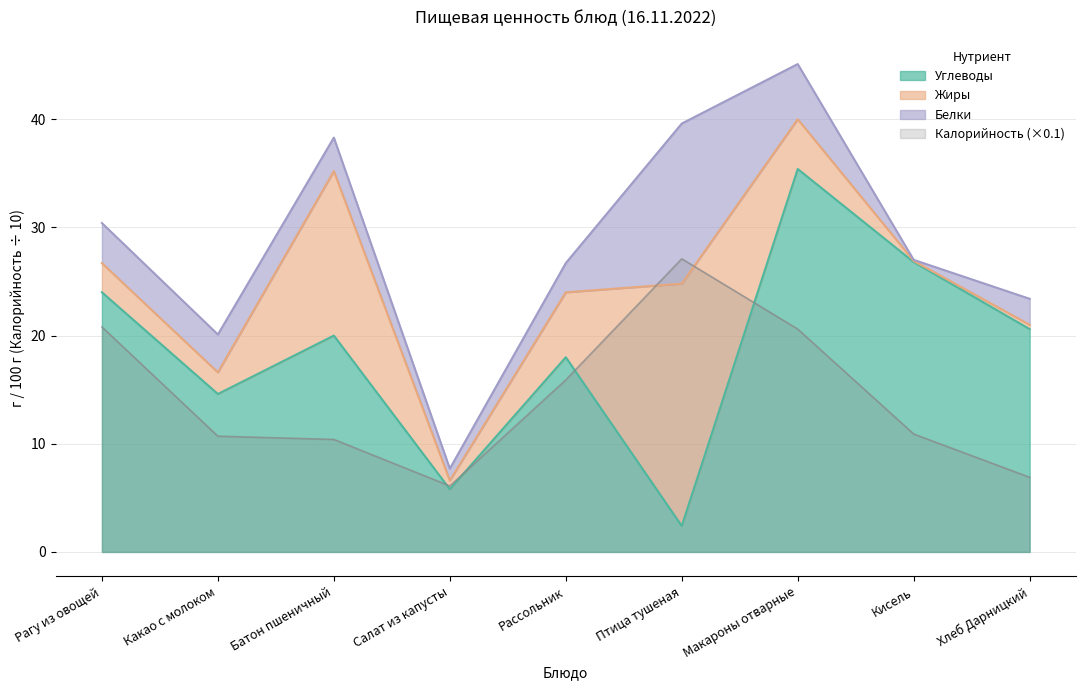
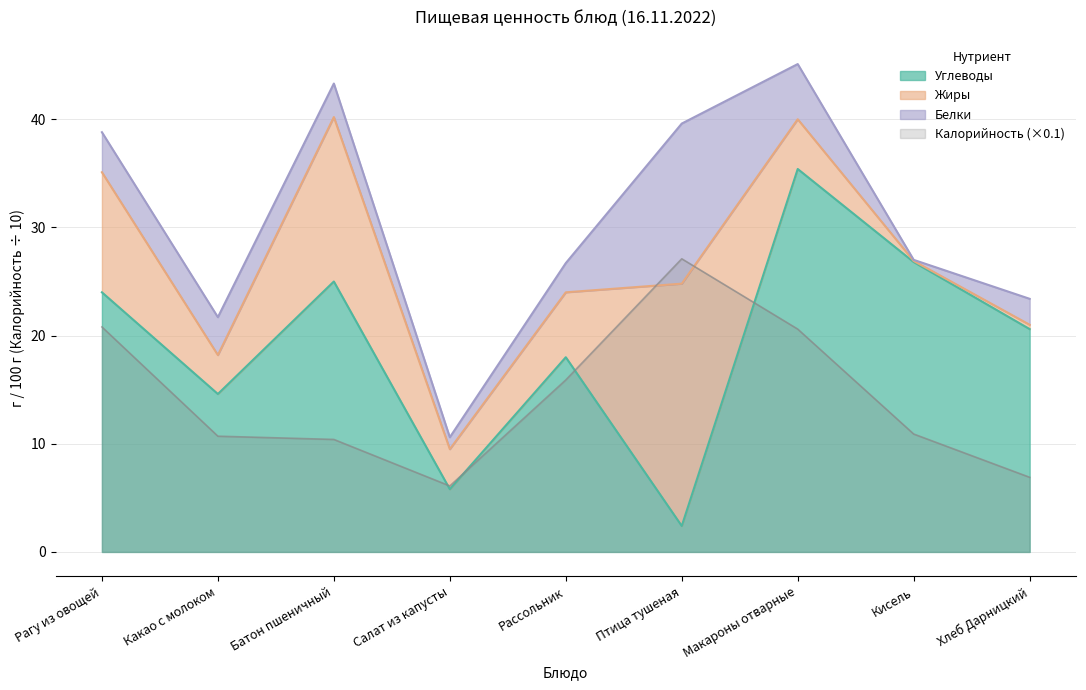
  {
    "Углеводы": {
      "Рагу из овощей": 24,
      "Какао с молоком": 14.6,
-     "Батон пшеничный": 20,
+     "Батон пшеничный": 25,
      "Салат из капусты": 6,
      "Рассольник": 18,
      "Птица тушеная": 2.4,
      "Макароны отварные": 35.4,
      "Хлеб Дарницкий": 20.6
    },
    "Жиры": {
-     "Рагу из овощей": 2.7,
-     "Какао с молоком": 2.0,
+     "Рагу из овощей": 11.1,
+     "Какао с молоком": 3.6,
      "Батон пшеничный": 15.2,
-     "Салат из капусты": 0.8,
+     "Салат из капусты": 3.7,
      "Рассольник": 6.0,
      "Птица тушеная": 22.4,
      "Макароны отварные": 4.6,
      "Хлеб Дарницкий": 0.4
    }
  }
